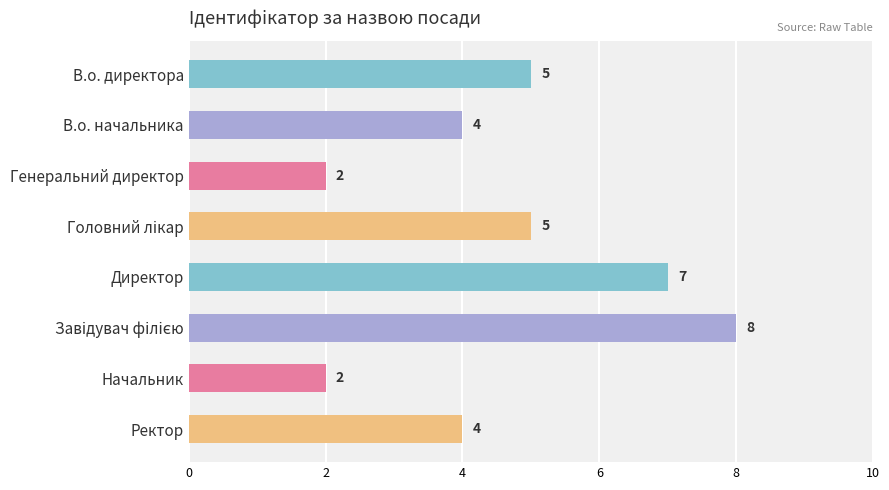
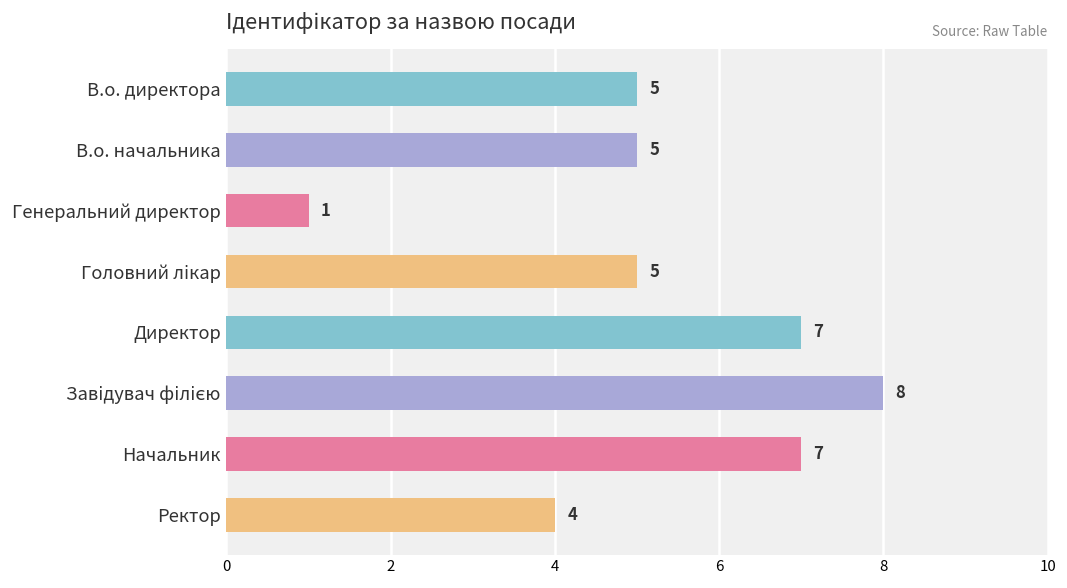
  {
    "В.о. директора": 5,
-   "В.о. начальника": 4,
-   "Генеральний директор": 2,
+   "В.о. начальника": 5,
+   "Генеральний директор": 1,
    "Головний лікар": 5,
    "Директор": 7,
    "Завідувач філією": 8,
-   "Начальник": 2,
+   "Начальник": 7,
    "Ректор": 4
  }
